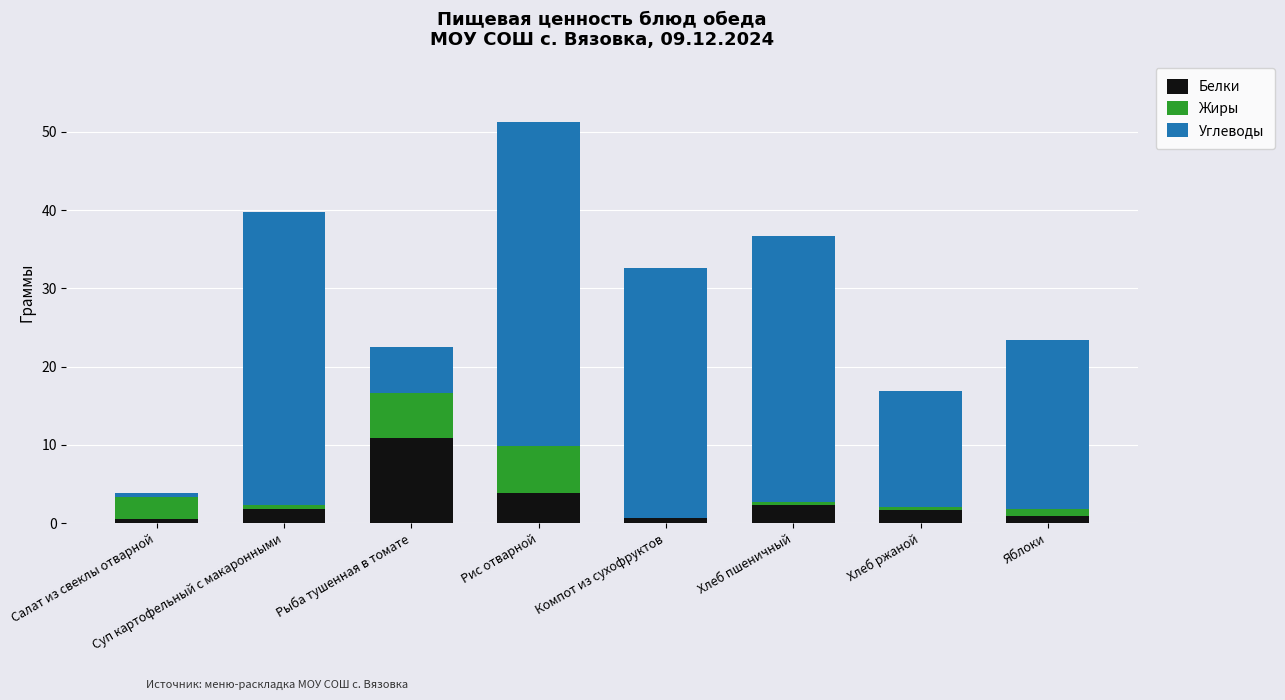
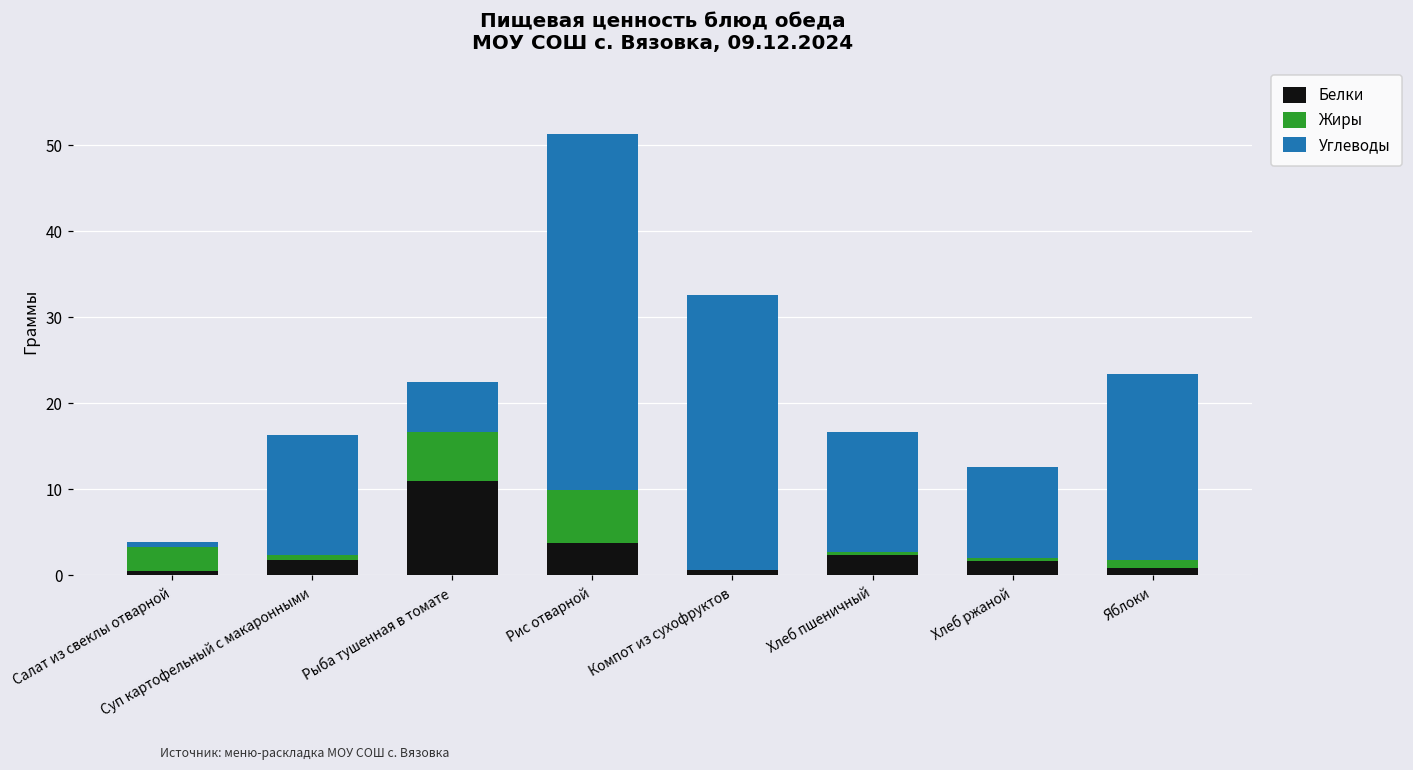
  {
    "Белки": {
      "Салат из свеклы отварной": 1,
      "Суп картофельный с макаронными": 2,
      "Рыба тушенная в томате": 11,
      "Рис отварной": 4,
      "Компот из сухофруктов": 1,
      "Хлеб пшеничный": 2,
      "Хлеб ржаной": 2,
      "Яблоки": 1
    },
    "Жиры": {
      "Салат из свеклы отварной": 3,
      "Суп картофельный с макаронными": 1,
      "Рыба тушенная в томате": 6,
      "Рис отварной": 6,
      "Компот из сухофруктов": 0,
      "Хлеб ржаной": 0,
      "Яблоки": 1
    },
    "Углеводы": {
      "Салат из свеклы отварной": 1,
-     "Суп картофельный с макаронными": 37,
+     "Суп картофельный с макаронными": 14,
      "Рыба тушенная в томате": 6,
      "Рис отварной": 41,
      "Компот из сухофруктов": 32,
-     "Хлеб пшеничный": 34,
-     "Хлеб ржаной": 15,
+     "Хлеб пшеничный": 14,
+     "Хлеб ржаной": 11,
      "Яблоки": 22
    }
  }
